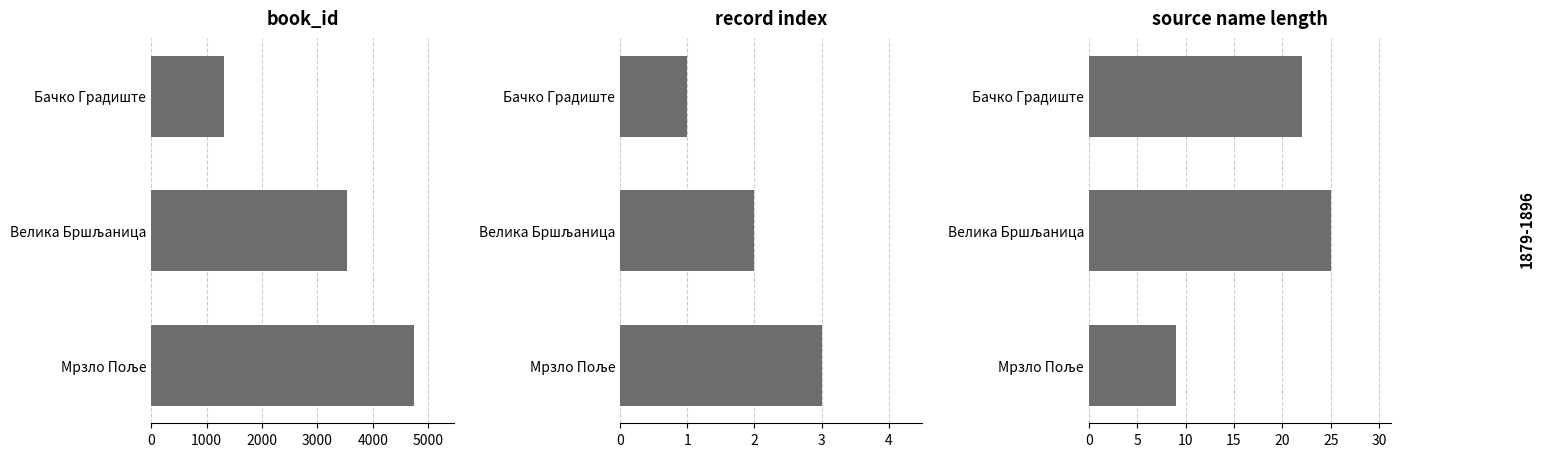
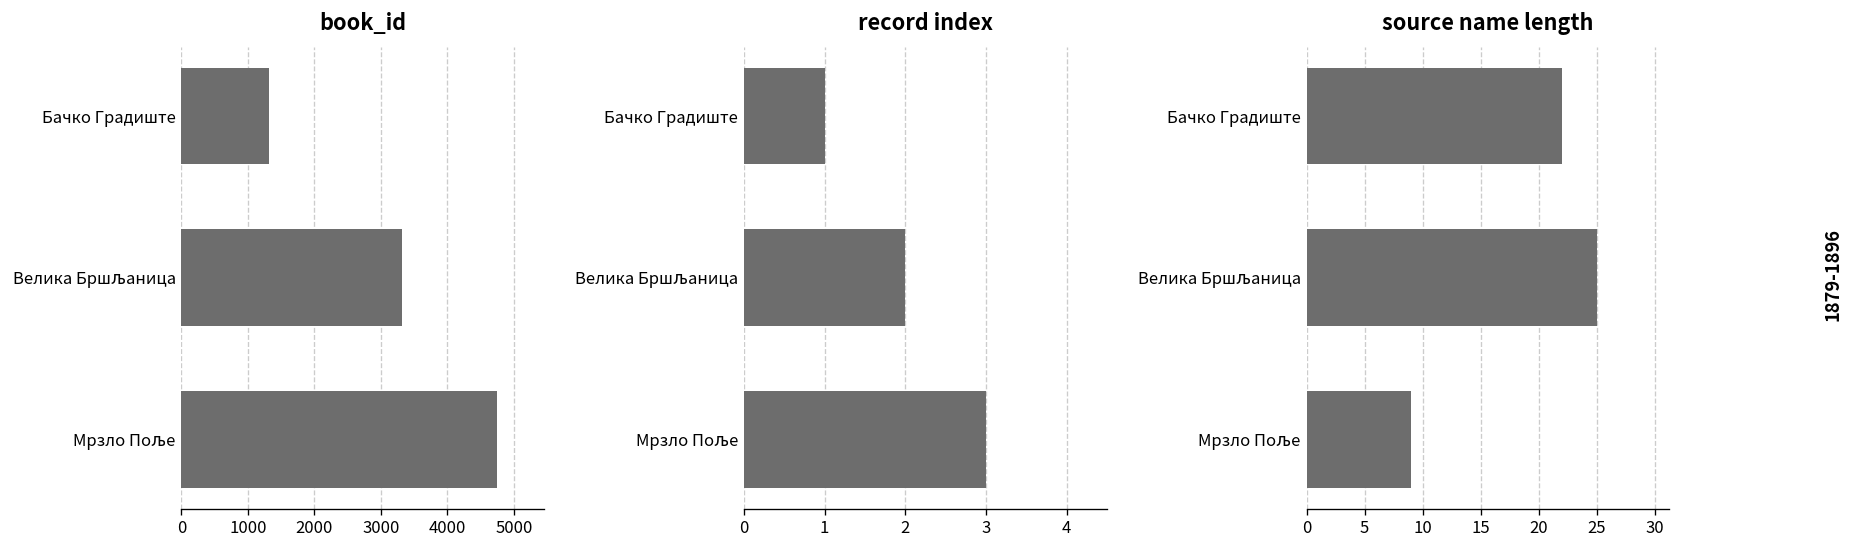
  {
    "book_id": {
      "Бачко Градиште": 1300,
-     "Велика Бршљаница": 3500,
+     "Велика Бршљаница": 3300,
      "Мрзло Поље": 4700
    },
    "record index": {
      "Бачко Градиште": 1.0,
      "Велика Бршљаница": 2.0,
      "Мрзло Поље": 3.0
    },
    "source name length": {
      "Бачко Градиште": 22,
      "Велика Бршљаница": 25,
      "Мрзло Поље": 9
    }
  }
